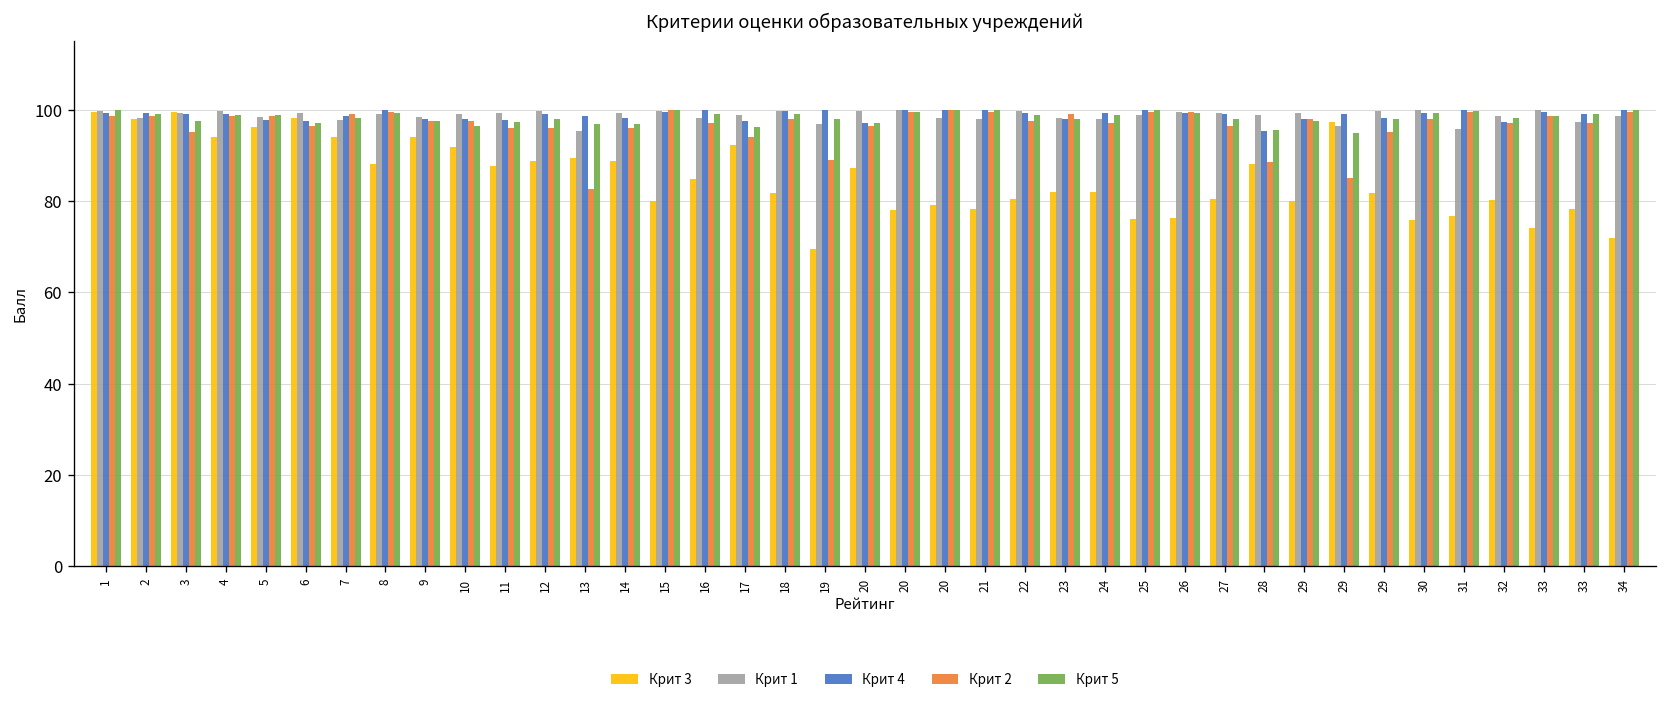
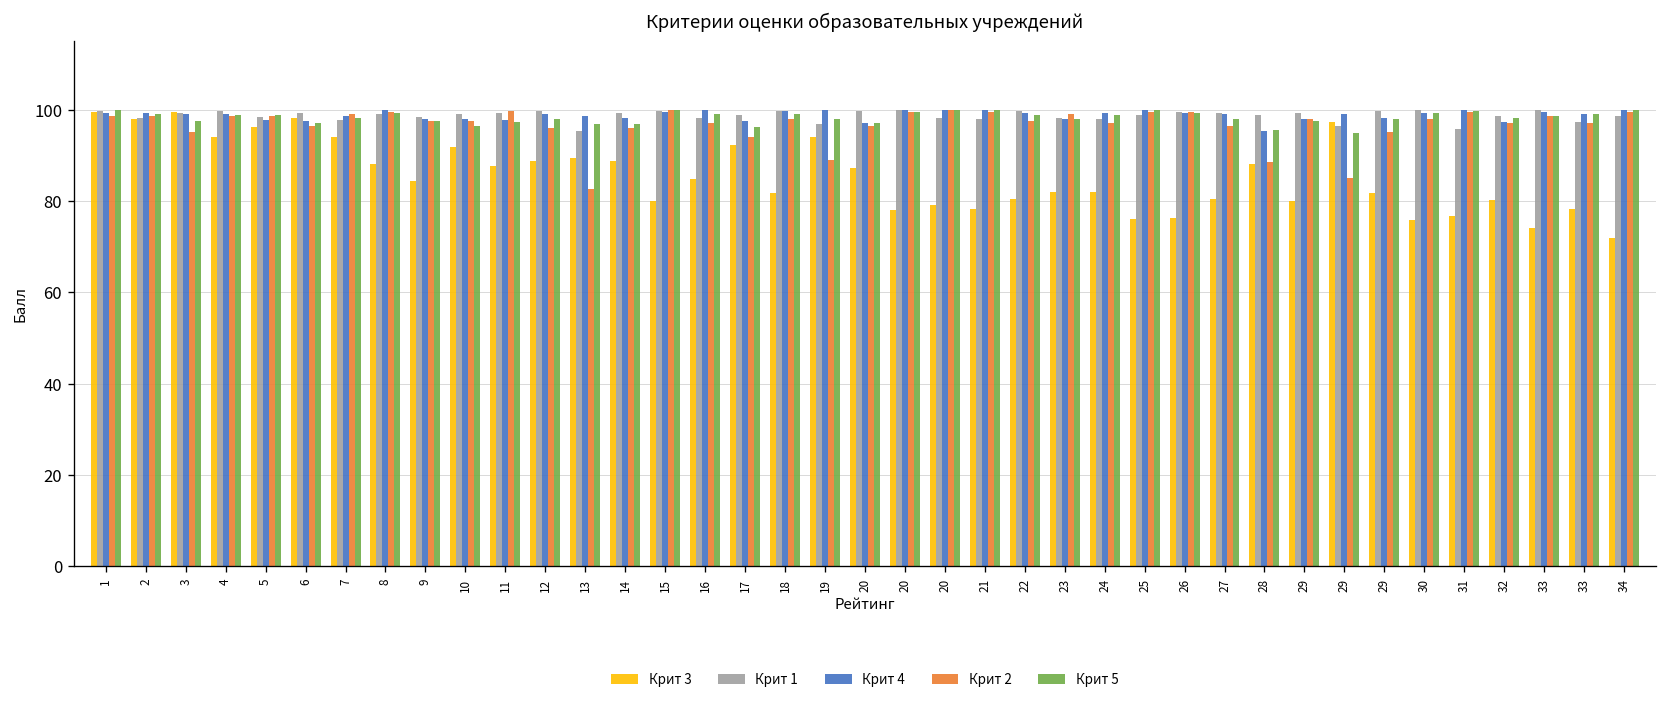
  {
    "Крит 3": {
      "1": 99,
      "2": 98,
      "3": 99,
      "4": 94,
      "5": 96,
      "6": 98,
      "7": 94,
      "8": 88,
-     "9": 94,
+     "9": 84,
      "10": 92,
      "11": 88,
      "12": 89,
      "13": 90,
      "14": 89,
      "15": 80,
      "16": 85,
      "17": 92,
      "18": 82,
-     "19": 69,
+     "19": 94,
      "21": 78,
      "22": 81,
      "23": 82,
      "24": 82,
      "25": 76,
      "26": 76,
      "27": 81,
      "28": 88,
      "30": 76,
      "31": 77,
      "32": 80,
      "34": 72
    },
    "Крит 1": {
      "1": 100,
      "2": 98,
      "3": 99,
      "4": 100,
      "5": 98,
      "6": 99,
      "7": 98,
      "8": 99,
      "9": 98,
      "10": 99,
      "11": 99,
      "12": 100,
      "13": 95,
      "14": 99,
      "15": 100,
      "16": 98,
      "17": 99,
      "18": 100,
      "19": 97,
      "21": 98,
      "22": 100,
      "23": 98,
      "24": 98,
      "25": 99,
      "26": 99,
      "27": 99,
      "28": 99,
      "30": 100,
      "31": 96,
      "32": 99,
      "34": 99
    },
    "Крит 4": {
      "1": 99,
      "2": 99,
      "3": 99,
      "4": 99,
      "5": 98,
      "6": 98,
      "7": 99,
      "8": 100,
      "9": 98,
      "10": 98,
      "11": 98,
      "12": 99,
      "13": 99,
      "14": 98,
      "15": 99,
      "16": 100,
      "17": 97,
      "18": 100,
      "19": 100,
      "21": 100,
      "22": 99,
      "23": 98,
      "24": 99,
      "25": 100,
      "26": 99,
      "27": 99,
      "28": 95,
      "30": 99,
      "31": 100,
      "32": 97,
      "34": 100
    },
    "Крит 2": {
      "1": 99,
      "2": 99,
      "3": 95,
      "4": 99,
      "5": 99,
      "6": 97,
      "7": 99,
      "8": 100,
      "9": 98,
      "10": 98,
-     "11": 96,
+     "11": 100,
      "12": 96,
      "13": 83,
      "14": 96,
      "15": 100,
      "16": 97,
      "17": 94,
      "18": 98,
      "19": 89,
      "21": 100,
      "22": 98,
      "23": 99,
      "24": 97,
      "25": 100,
      "26": 100,
      "27": 97,
      "28": 89,
      "30": 98,
      "31": 100,
      "32": 97,
      "34": 100
    },
    "Крит 5": {
      "1": 100,
      "2": 99,
      "3": 97,
      "4": 99,
      "5": 99,
      "6": 97,
      "7": 98,
      "8": 99,
      "9": 97,
      "10": 97,
      "11": 97,
      "12": 98,
      "13": 97,
      "14": 97,
      "15": 100,
      "16": 99,
      "17": 96,
      "18": 99,
      "19": 98,
      "21": 100,
      "22": 99,
      "23": 98,
      "24": 99,
      "25": 100,
      "26": 99,
      "27": 98,
      "28": 96,
      "30": 99,
      "31": 100,
      "32": 98,
      "34": 100
    }
  }
